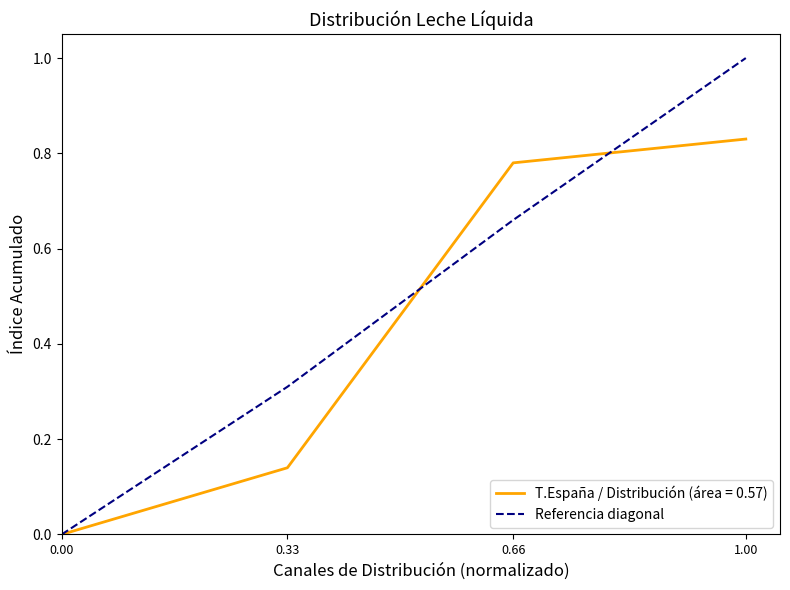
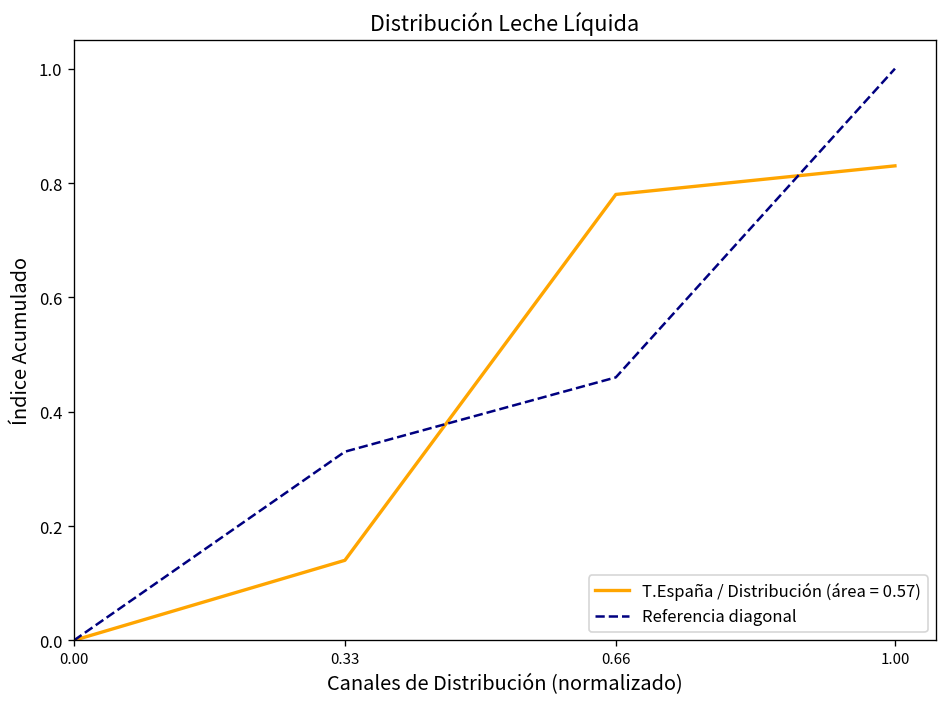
  {
    "T.España / Distribución (área = 0.57)": {
      "0.33": 0.14,
      "0.66": 0.78,
      "1.00": 0.83
    },
    "Referencia diagonal": {
-     "0.33": 0.31,
-     "0.66": 0.66,
+     "0.33": 0.33,
+     "0.66": 0.46,
      "1.00": 1.00
    }
  }
